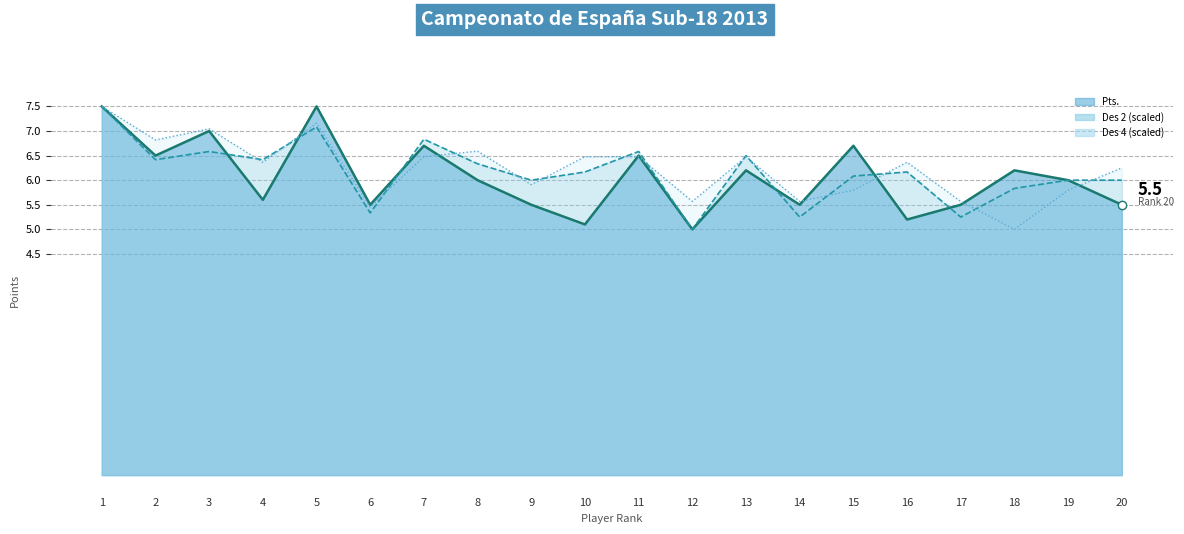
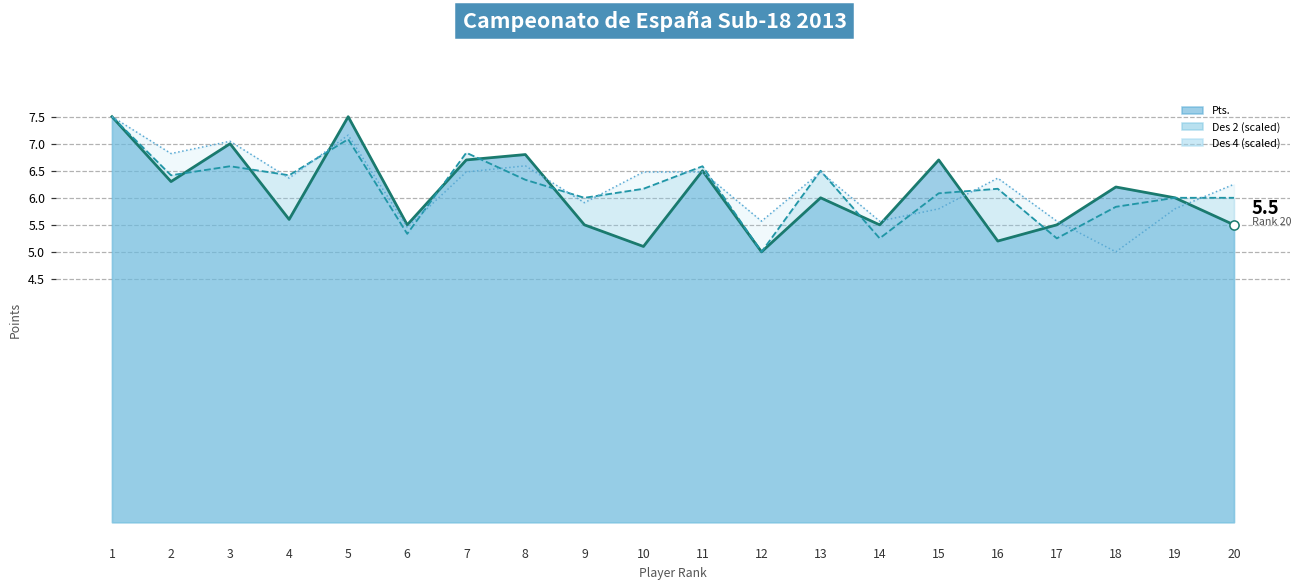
  {
    "Pts.": {
-     "2": 6.5,
+     "2": 6.3,
      "4": 5.6,
      "5": 7.5,
      "7": 6.7,
-     "8": 6.0,
+     "8": 6.8,
      "9": 5.5,
      "10": 5.1,
-     "13": 6.2,
+     "13": 6.0,
      "14": 5.5,
      "15": 6.7,
      "16": 5.2,
      "17": 5.5,
      "18": 6.2
    }
  }
